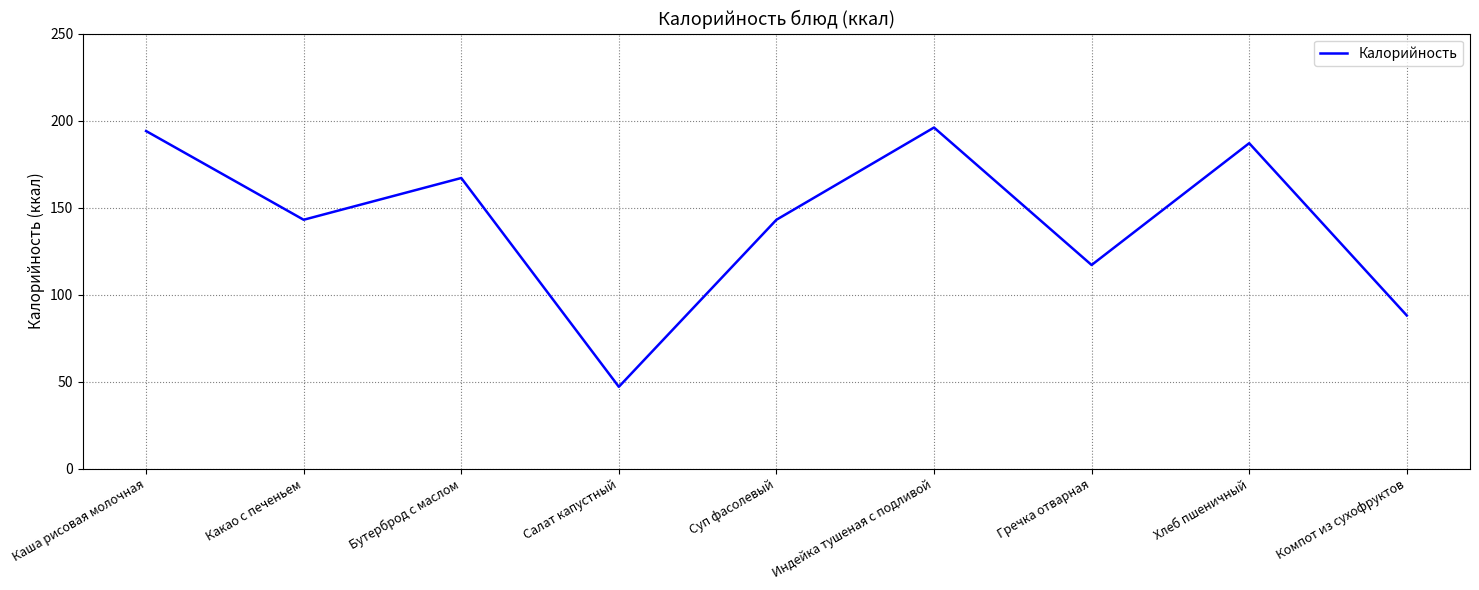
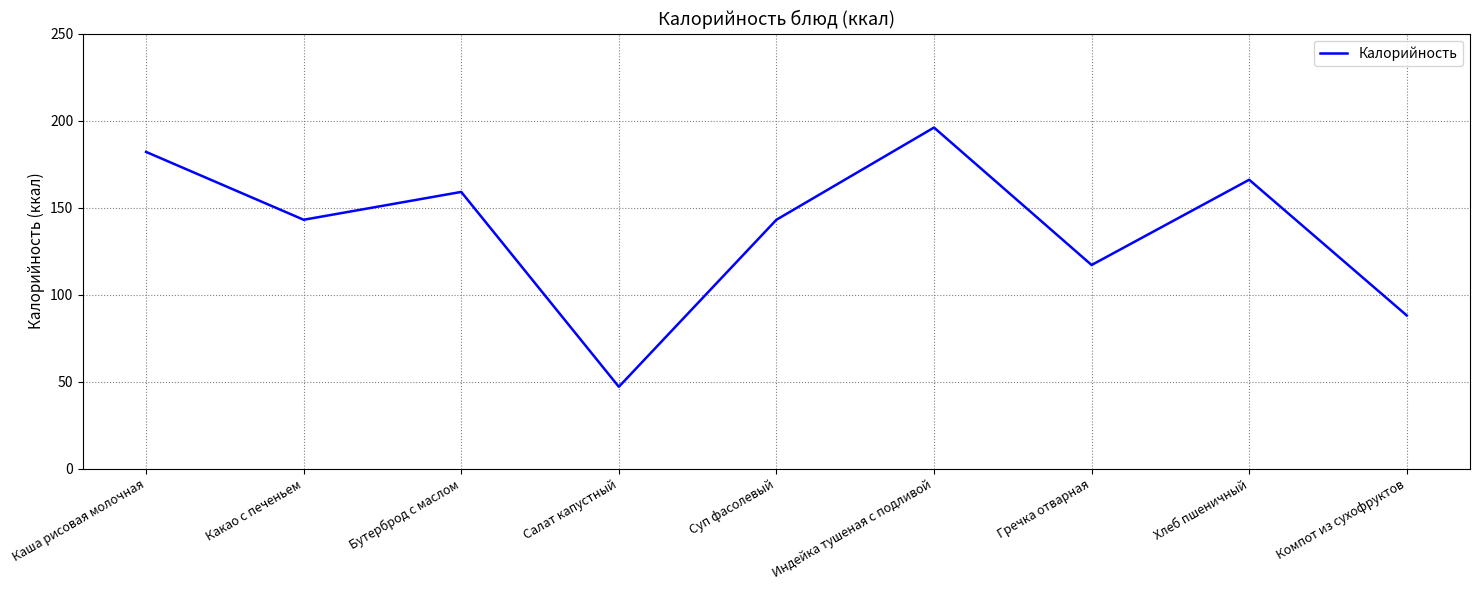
  {
-   "Каша рисовая молочная": 194,
+   "Каша рисовая молочная": 182,
    "Какао с печеньем": 143,
-   "Бутерброд с маслом": 167,
+   "Бутерброд с маслом": 159,
    "Салат капустный": 47,
    "Суп фасолевый": 143,
    "Индейка тушеная с подливой": 196,
    "Гречка отварная": 117,
-   "Хлеб пшеничный": 187,
+   "Хлеб пшеничный": 166,
    "Компот из сухофруктов": 88
  }
